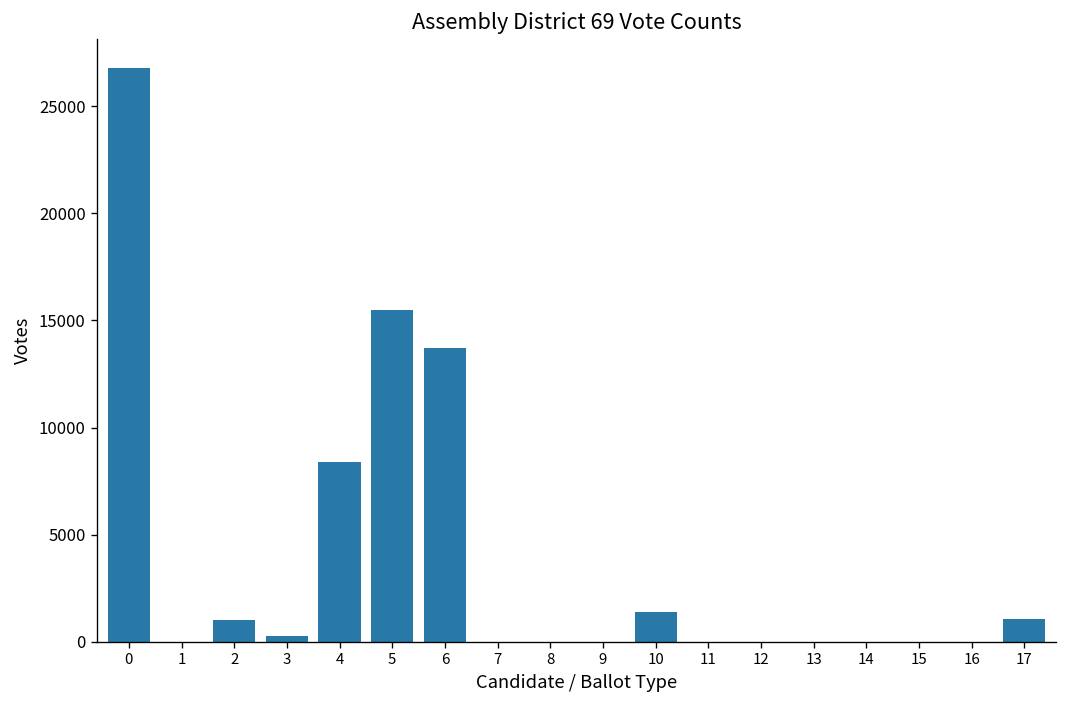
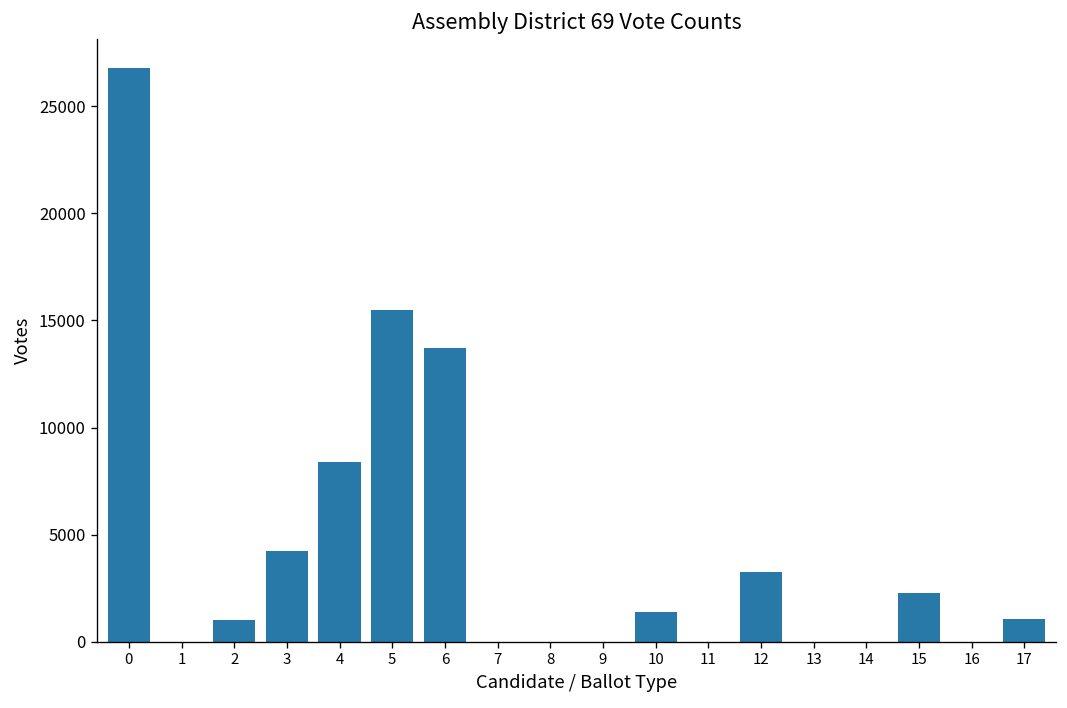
  {
    "0": 26800,
    "2": 1000,
-   "3": 300,
+   "3": 4200,
    "4": 8400,
    "5": 15500,
    "6": 13700,
    "10": 1400,
-   "12": 0,
-   "15": 0,
+   "12": 3300,
+   "15": 2300,
    "17": 1100
  }
